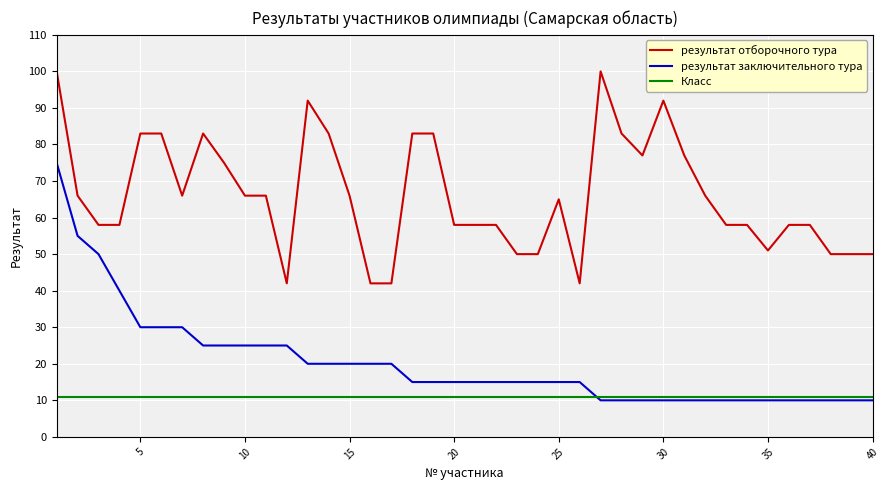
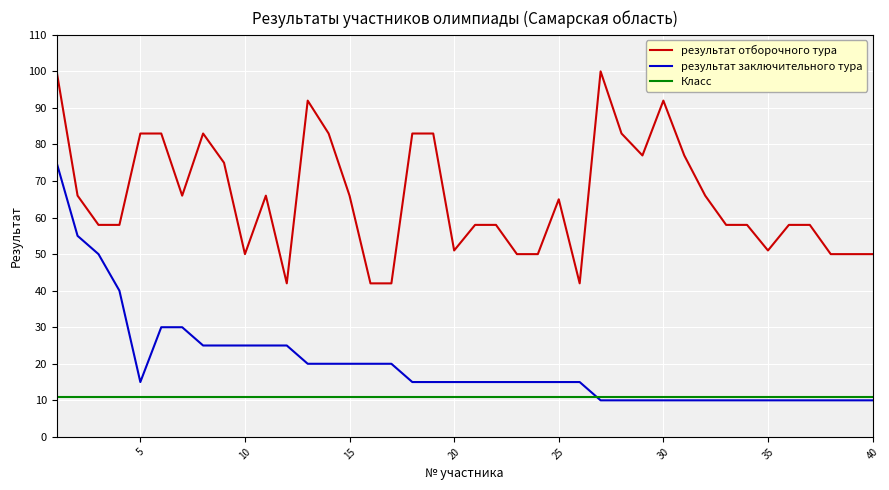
  {
    "результат отборочного тура": {
      "5": 83,
-     "10": 66,
+     "10": 50,
      "15": 66,
-     "20": 58,
+     "20": 51,
      "25": 65,
      "30": 92,
      "35": 51,
      "40": 50
    },
    "результат заключительного тура": {
-     "5": 30,
+     "5": 15,
      "10": 25,
      "15": 20,
      "20": 15,
      "25": 15,
      "30": 10,
      "35": 10,
      "40": 10
    },
    "Класс": {
      "5": 11,
      "10": 11,
      "15": 11,
      "20": 11,
      "25": 11,
      "30": 11,
      "35": 11,
      "40": 11
    }
  }
